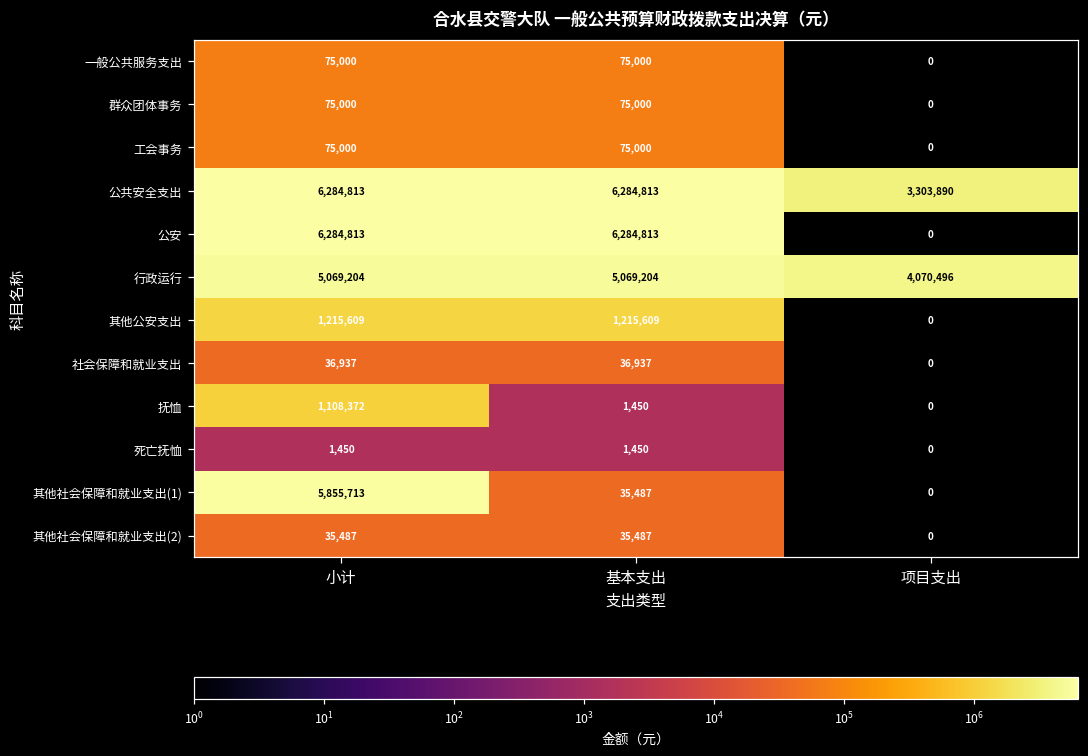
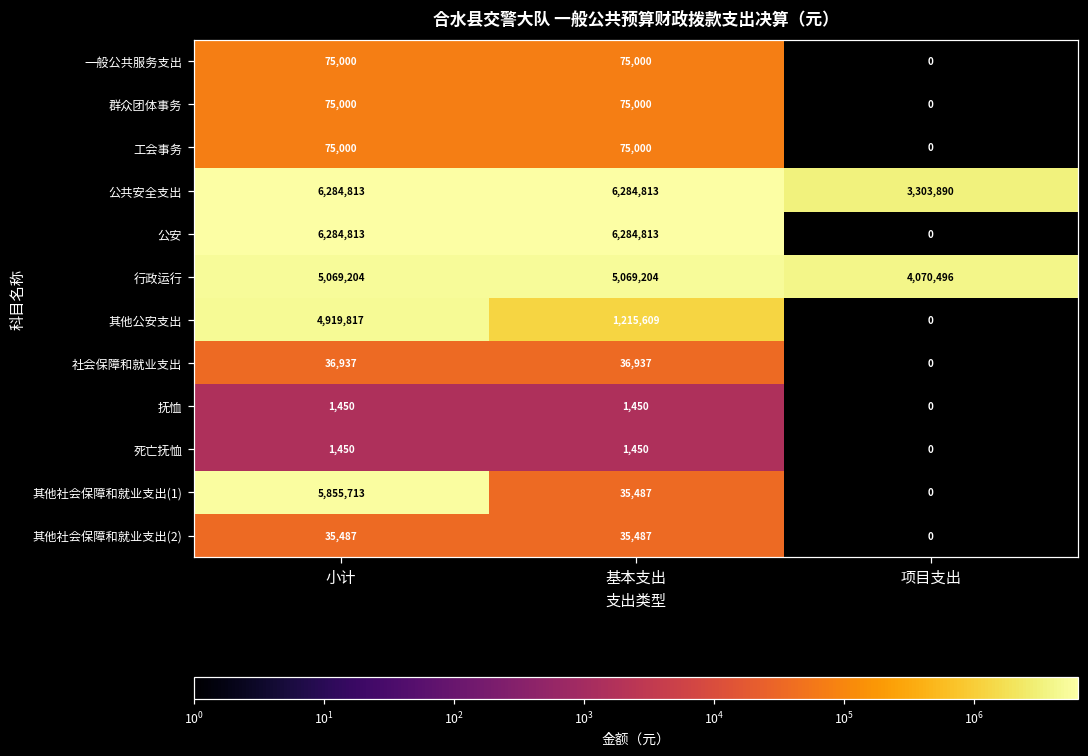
  {
    "一般公共服务支出": {
      "小计": "75,000",
      "基本支出": "75,000",
      "项目支出": "0"
    },
    "群众团体事务": {
      "小计": "75,000",
      "基本支出": "75,000",
      "项目支出": "0"
    },
    "工会事务": {
      "小计": "75,000",
      "基本支出": "75,000",
      "项目支出": "0"
    },
    "公共安全支出": {
      "小计": "6,284,813",
      "基本支出": "6,284,813",
      "项目支出": "3,303,890"
    },
    "公安": {
      "小计": "6,284,813",
      "基本支出": "6,284,813",
      "项目支出": "0"
    },
    "行政运行": {
      "小计": "5,069,204",
      "基本支出": "5,069,204",
      "项目支出": "4,070,496"
    },
    "其他公安支出": {
-     "小计": "1,215,609",
+     "小计": "4,919,817",
      "基本支出": "1,215,609",
      "项目支出": "0"
    },
    "社会保障和就业支出": {
      "小计": "36,937",
      "基本支出": "36,937",
      "项目支出": "0"
    },
    "抚恤": {
-     "小计": "1,108,372",
+     "小计": "1,450",
      "基本支出": "1,450",
      "项目支出": "0"
    },
    "死亡抚恤": {
      "小计": "1,450",
      "基本支出": "1,450",
      "项目支出": "0"
    },
    "其他社会保障和就业支出(1)": {
      "小计": "5,855,713",
      "基本支出": "35,487",
      "项目支出": "0"
    },
    "其他社会保障和就业支出(2)": {
      "小计": "35,487",
      "基本支出": "35,487",
      "项目支出": "0"
    }
  }
